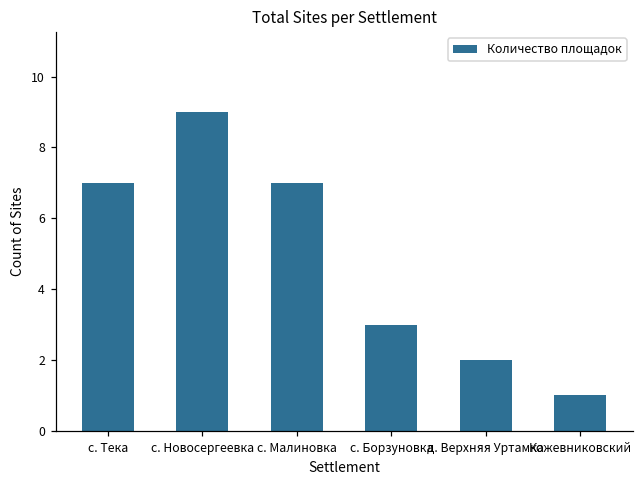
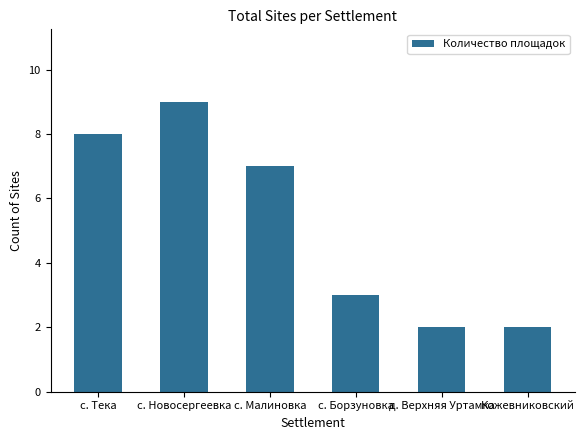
  {
-   "с. Тека": 7,
+   "с. Тека": 8,
    "с. Новосергеевка": 9,
    "с. Малиновка": 7,
    "с. Борзуновка": 3,
    "д. Верхняя Уртамка": 2,
-   "Кожевниковский": 1
+   "Кожевниковский": 2
  }
